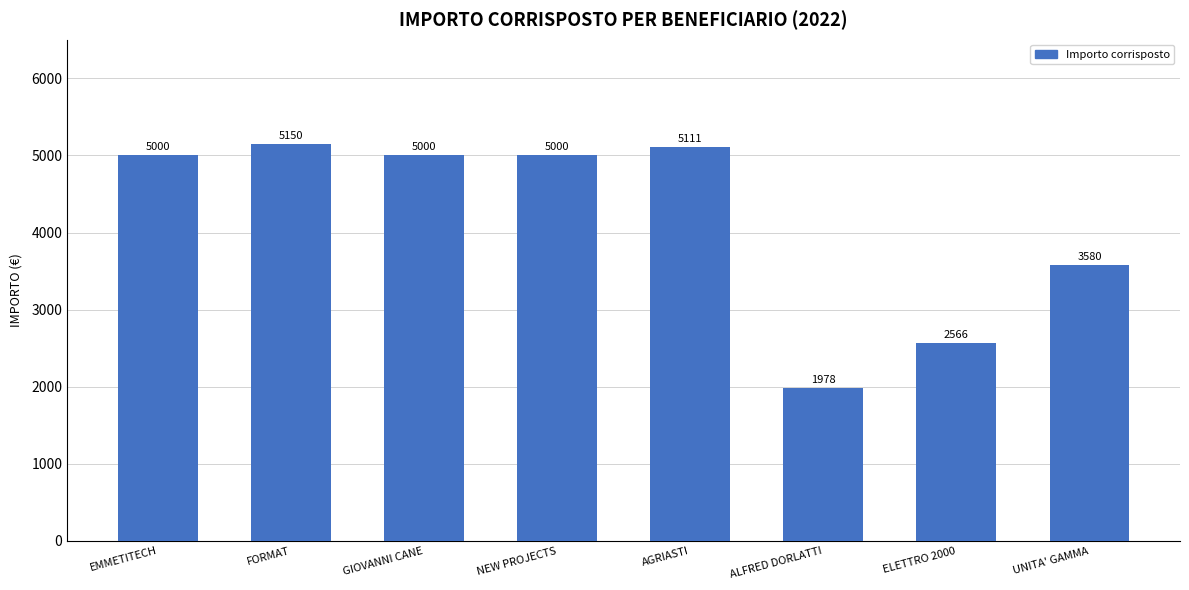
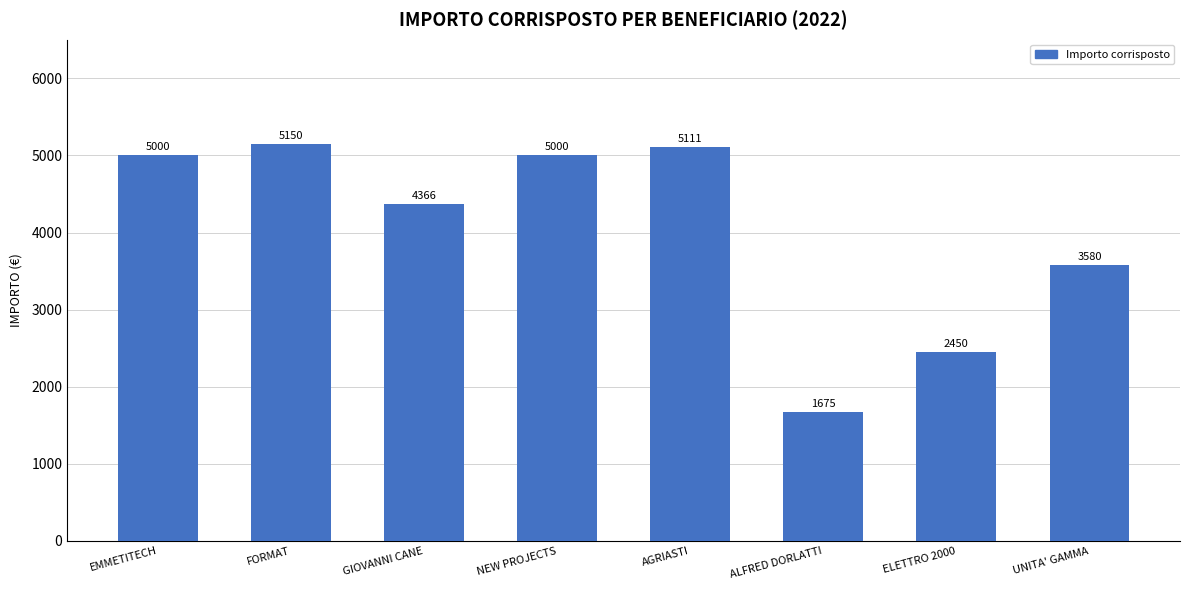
  {
    "EMMETITECH": 5000,
    "FORMAT": 5150,
-   "GIOVANNI CANE": 5000,
+   "GIOVANNI CANE": 4366,
    "NEW PROJECTS": 5000,
    "AGRIASTI": 5111,
-   "ALFRED DORLATTI": 1978,
-   "ELETTRO 2000": 2566,
+   "ALFRED DORLATTI": 1675,
+   "ELETTRO 2000": 2450,
    "UNITA' GAMMA": 3580
  }
